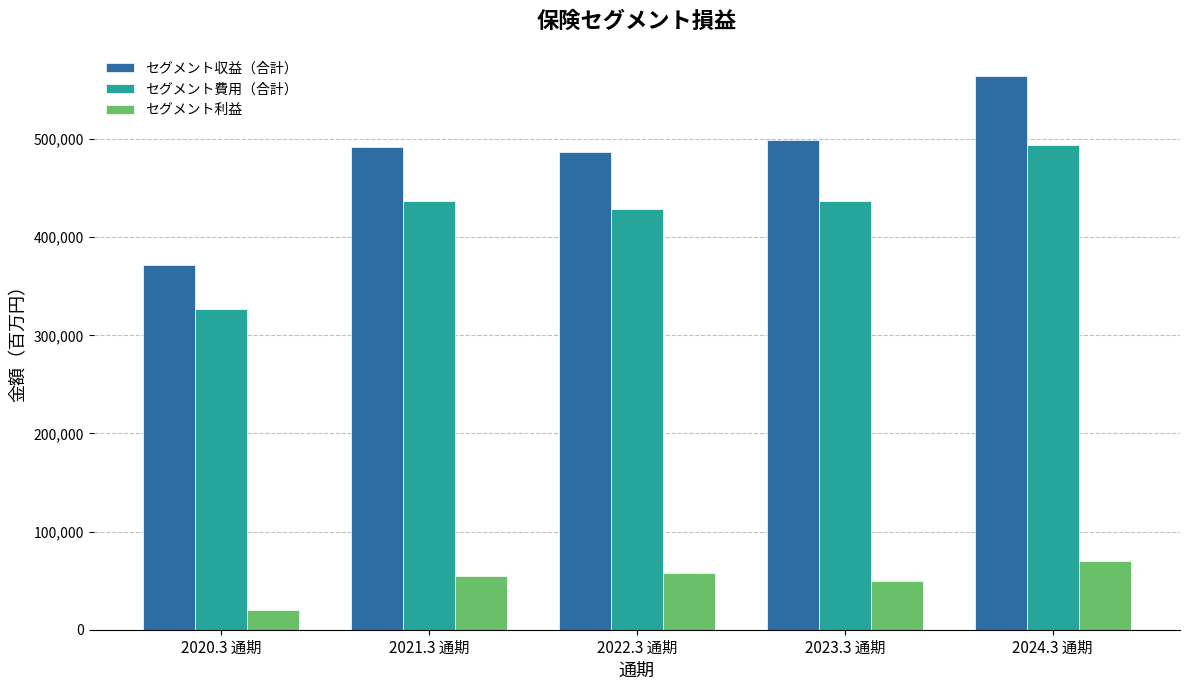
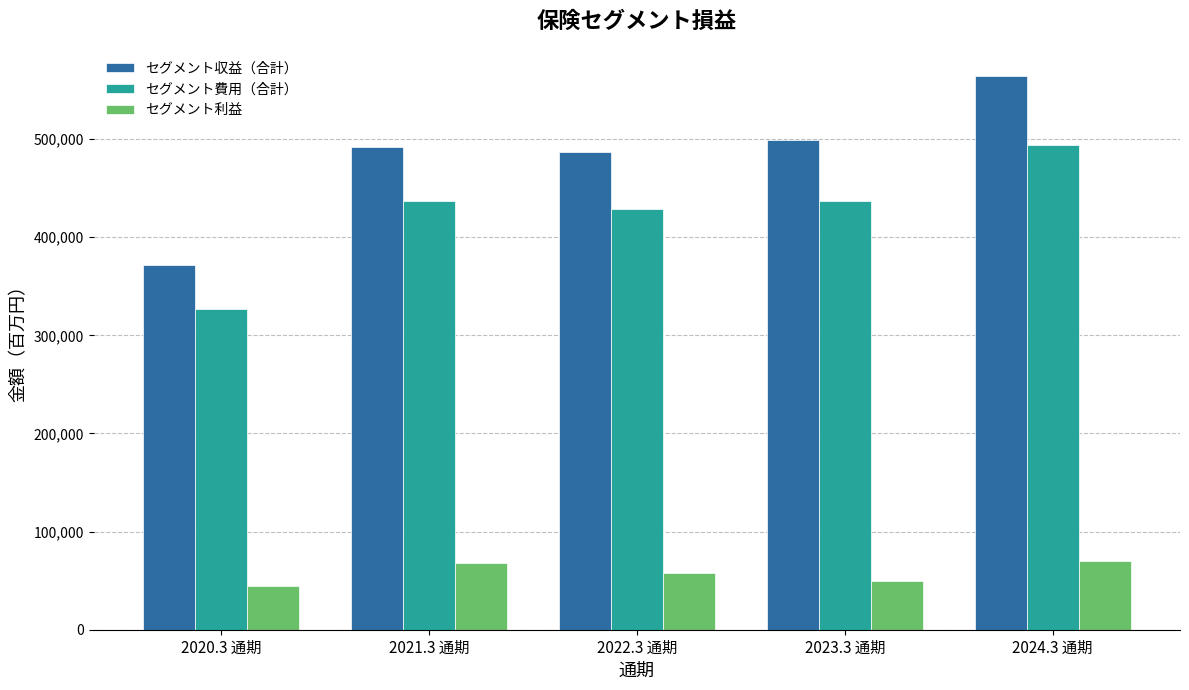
  {
    "セグメント利益": {
-     "2020.3 通期": "20,000",
-     "2021.3 通期": "50,000",
+     "2020.3 通期": "40,000",
+     "2021.3 通期": "70,000",
      "2022.3 通期": "60,000",
      "2023.3 通期": "50,000",
      "2024.3 通期": "70,000"
    }
  }
